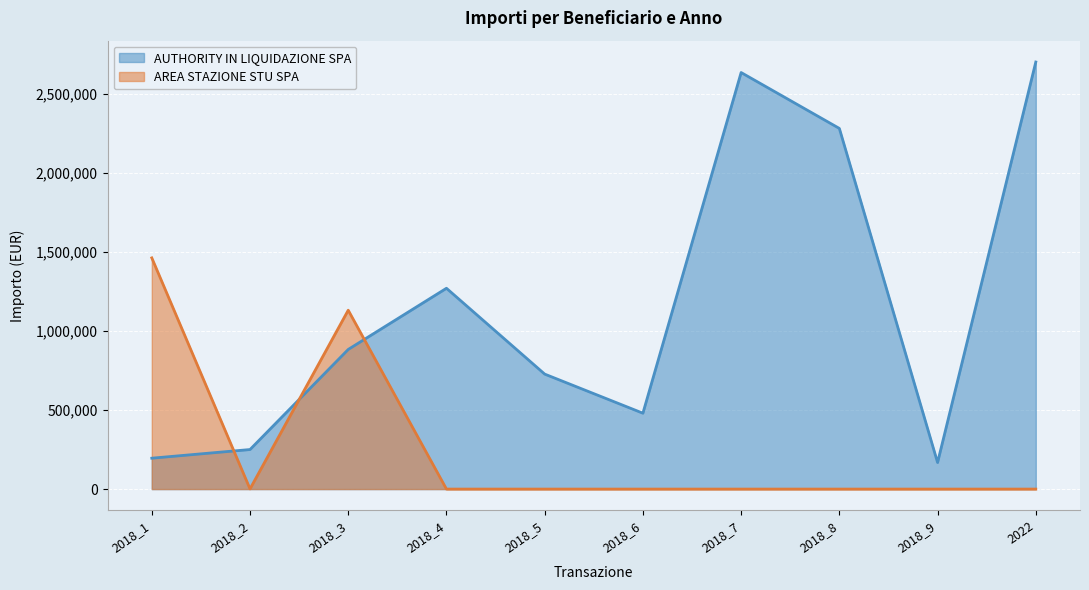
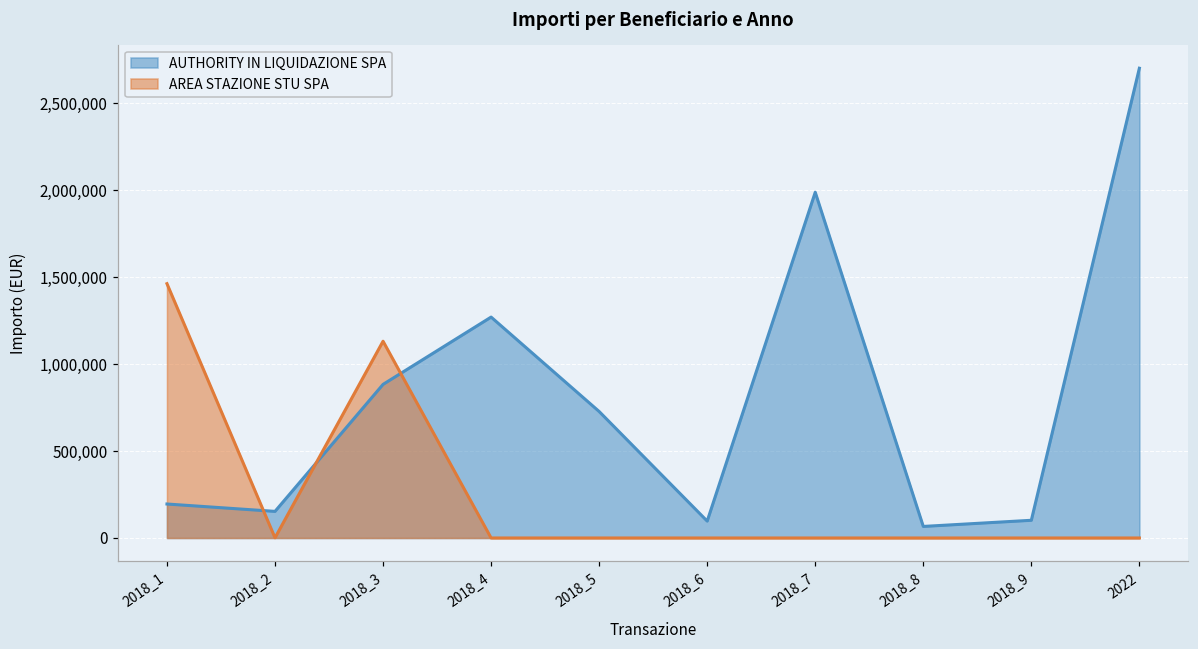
  {
    "AUTHORITY IN LIQUIDAZIONE SPA": {
      "2018_1": "200,000",
-     "2018_2": "250,000",
+     "2018_2": "150,000",
      "2018_3": "880,000",
      "2018_4": "1,270,000",
      "2018_5": "730,000",
-     "2018_6": "480,000",
-     "2018_7": "2,630,000",
-     "2018_8": "2,280,000",
-     "2018_9": "170,000",
+     "2018_6": "100,000",
+     "2018_7": "1,990,000",
+     "2018_8": "70,000",
+     "2018_9": "100,000",
      "2022": "2,700,000"
    },
    "AREA STAZIONE STU SPA": {
      "2018_1": "1,460,000",
      "2018_2": "0",
      "2018_3": "1,130,000",
      "2018_4": "0",
      "2018_5": "0",
      "2018_6": "0",
      "2018_7": "0",
      "2018_8": "0",
      "2018_9": "0",
      "2022": "0"
    }
  }
